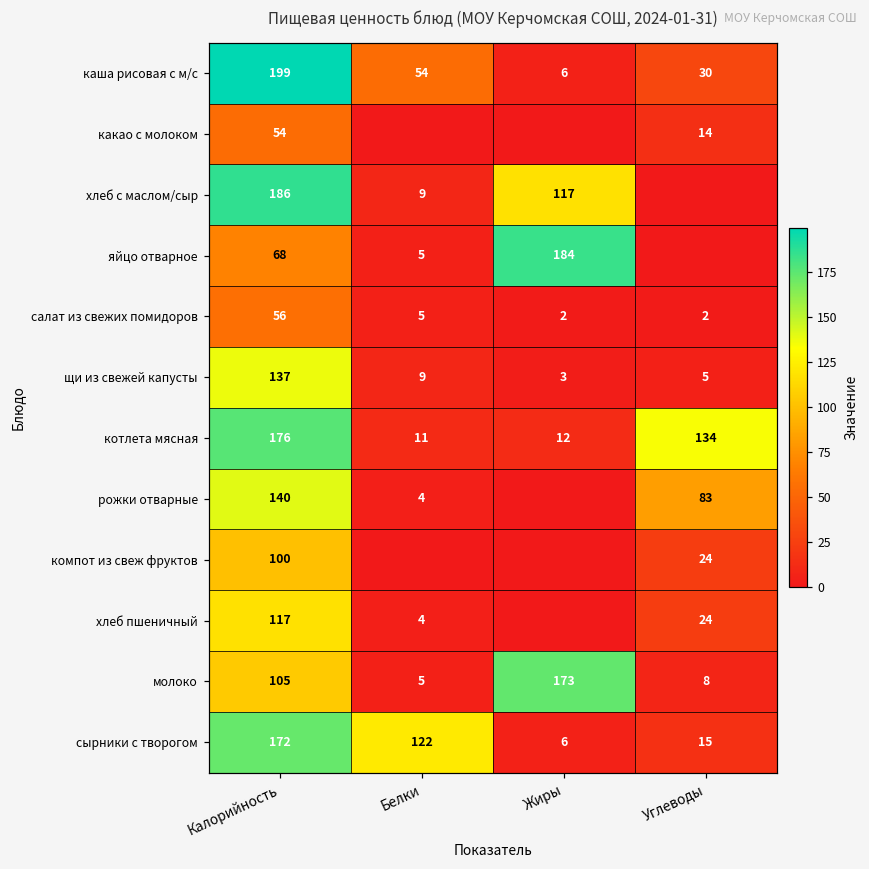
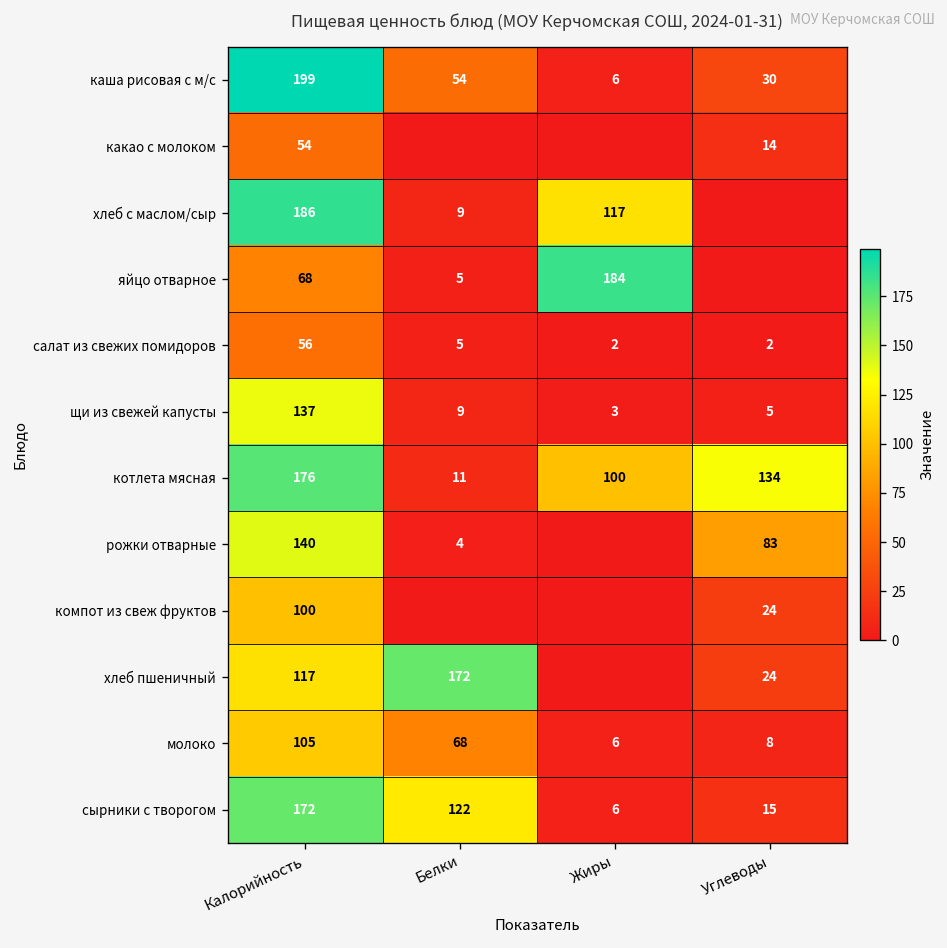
  {
    "каша рисовая с м/с": {
      "Калорийность": 199,
      "Белки": 54,
      "Жиры": 6,
      "Углеводы": 30
    },
    "какао с молоком": {
      "Калорийность": 54,
      "Углеводы": 14
    },
    "хлеб с маслом/сыр": {
      "Калорийность": 186,
      "Белки": 9,
      "Жиры": 117
    },
    "яйцо отварное": {
      "Калорийность": 68,
      "Белки": 5,
      "Жиры": 184
    },
    "салат из свежих помидоров": {
      "Калорийность": 56,
      "Белки": 5,
      "Жиры": 2,
      "Углеводы": 2
    },
    "щи из свежей капусты": {
      "Калорийность": 137,
      "Белки": 9,
      "Жиры": 3,
      "Углеводы": 5
    },
    "котлета мясная": {
      "Калорийность": 176,
      "Белки": 11,
-     "Жиры": 12,
+     "Жиры": 100,
      "Углеводы": 134
    },
    "рожки отварные": {
      "Калорийность": 140,
      "Белки": 4,
      "Углеводы": 83
    },
    "компот из свеж фруктов": {
      "Калорийность": 100,
      "Углеводы": 24
    },
    "хлеб пшеничный": {
      "Калорийность": 117,
-     "Белки": 4,
+     "Белки": 172,
      "Углеводы": 24
    },
    "молоко": {
      "Калорийность": 105,
-     "Белки": 5,
-     "Жиры": 173,
+     "Белки": 68,
+     "Жиры": 6,
      "Углеводы": 8
    },
    "сырники с творогом": {
      "Калорийность": 172,
      "Белки": 122,
      "Жиры": 6,
      "Углеводы": 15
    }
  }
